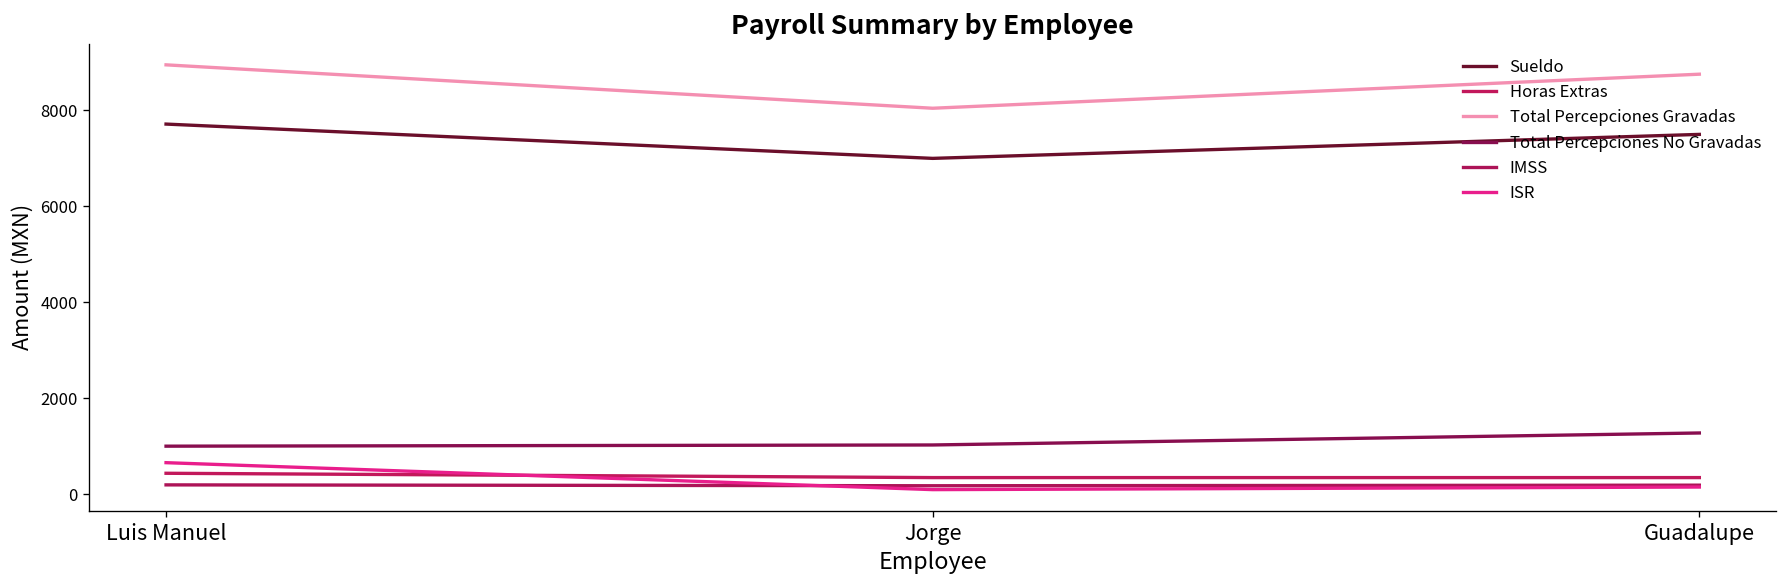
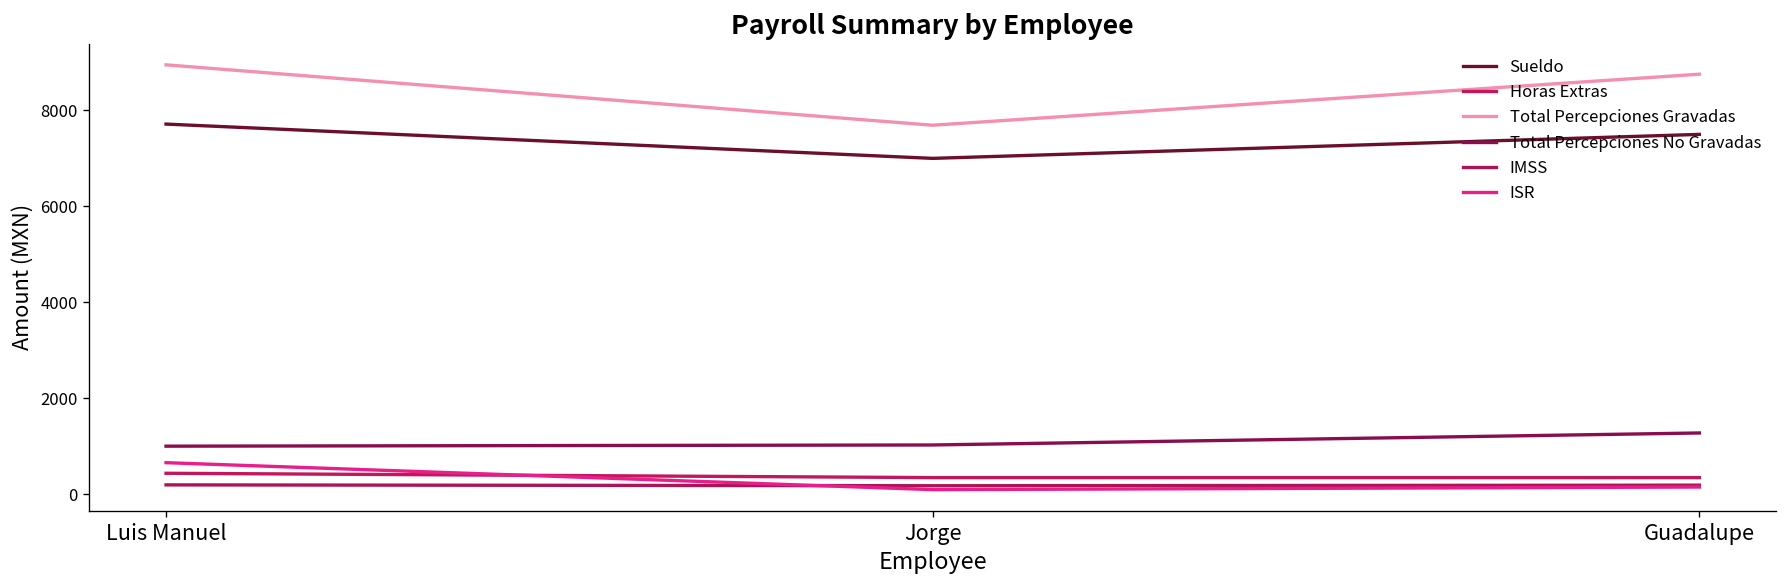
  {
    "Total Percepciones Gravadas": {
      "Luis Manuel": 9000,
-     "Jorge": 8000,
+     "Jorge": 7700,
      "Guadalupe": 8800
    },
    "ISR": {
      "Luis Manuel": 700,
      "Jorge": 100
    }
  }
